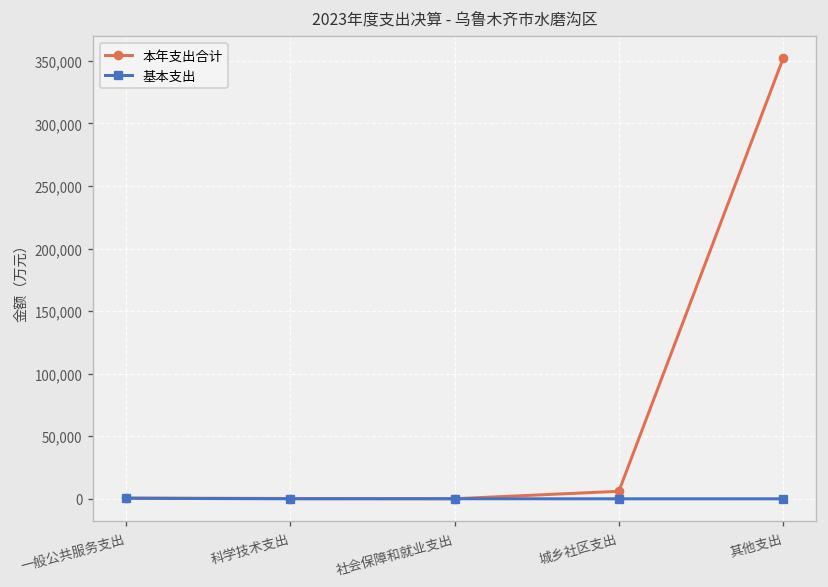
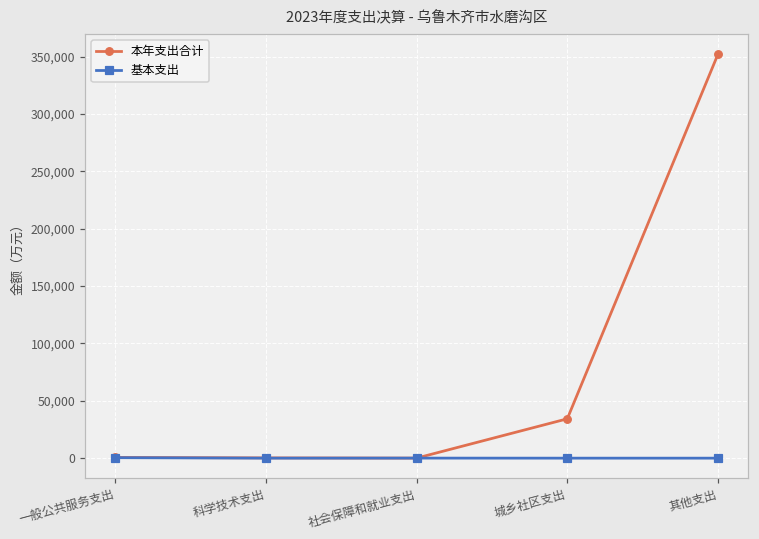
  {
    "本年支出合计": {
-     "城乡社区支出": "6,000",
+     "城乡社区支出": "34,000",
      "其他支出": "352,000"
    },
    "基本支出": {
      "城乡社区支出": "0",
      "其他支出": "0"
    }
  }
